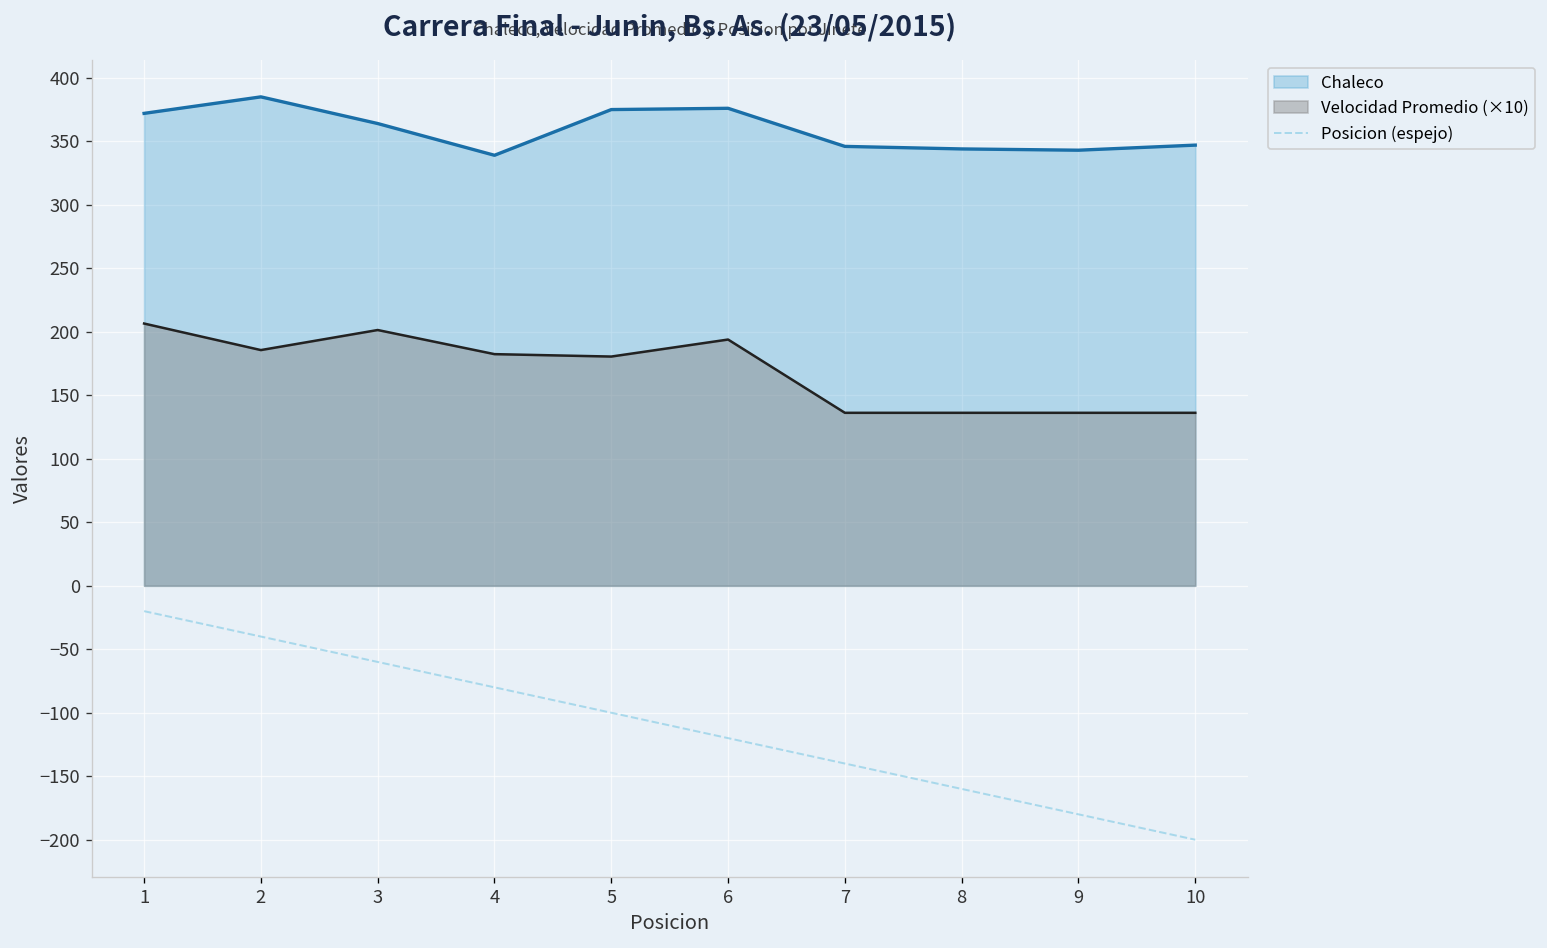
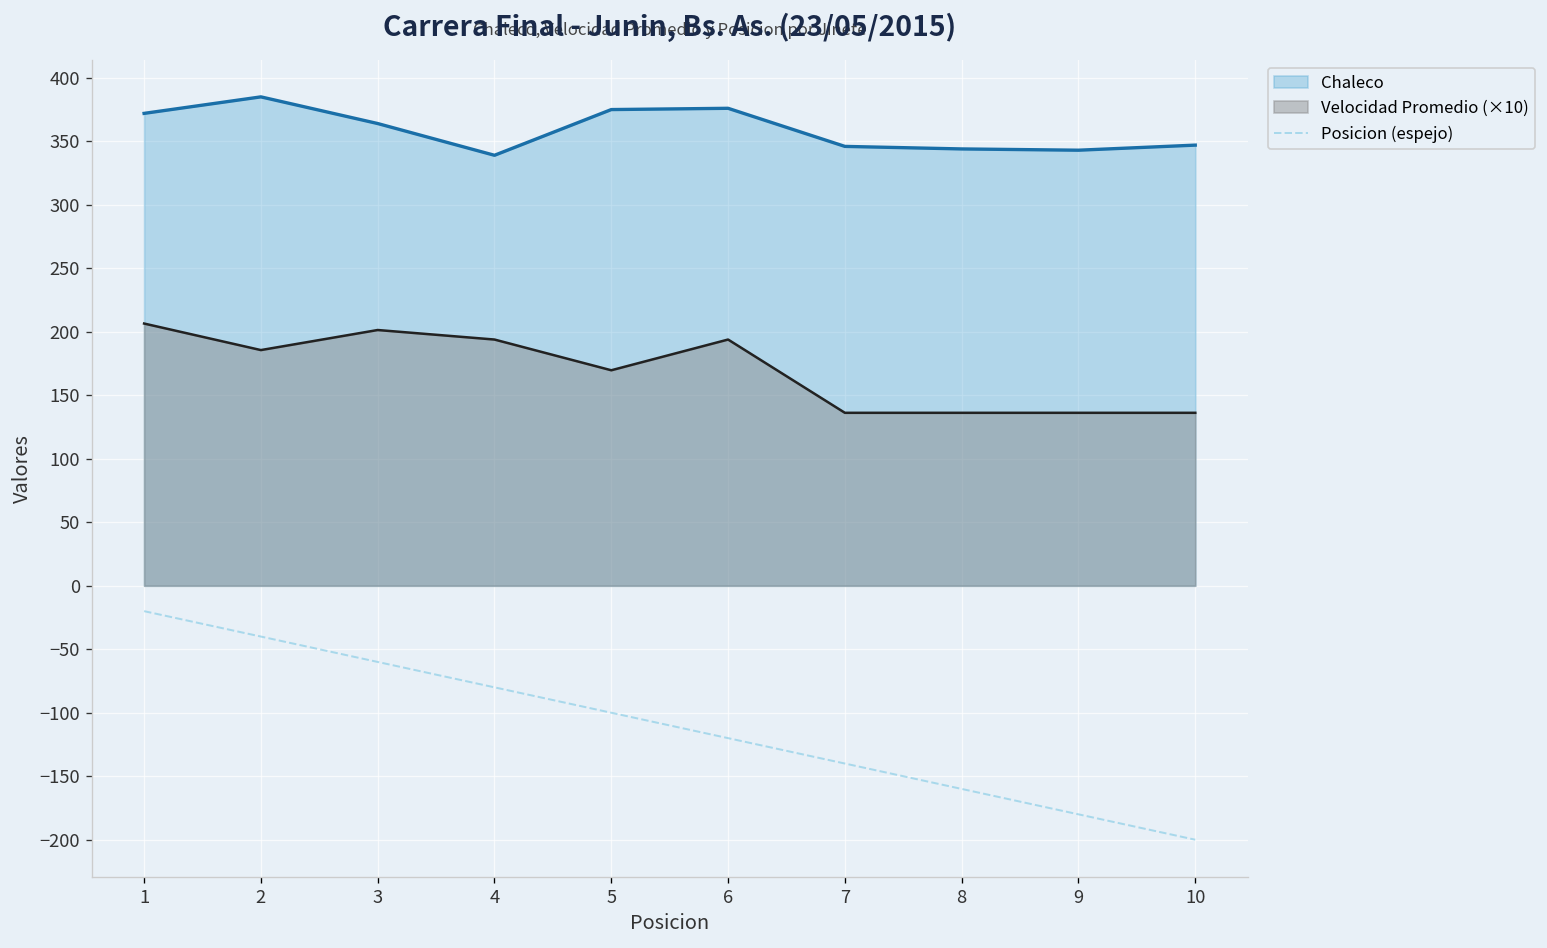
  {
    "Velocidad Promedio (×10)": {
      "1": 207,
      "2": 186,
      "3": 201,
-     "4": 182,
-     "5": 181,
+     "4": 194,
+     "5": 170,
      "6": 194,
      "7": 136,
      "8": 136,
      "9": 136,
      "10": 136
    }
  }
